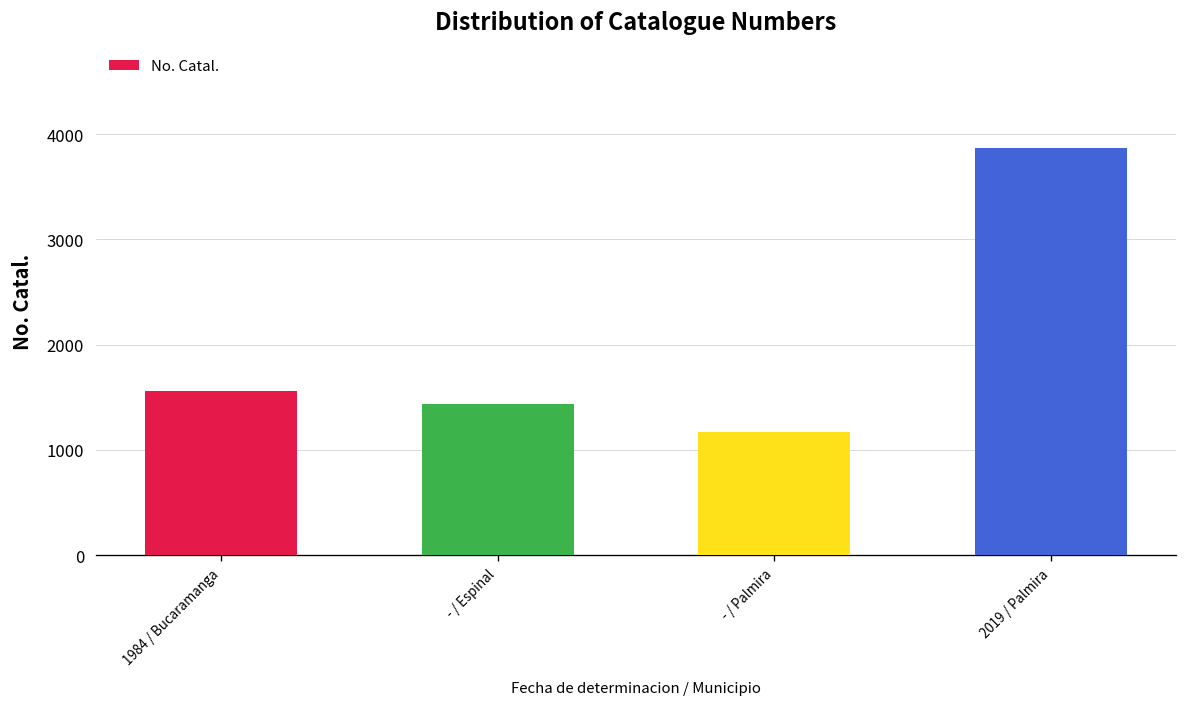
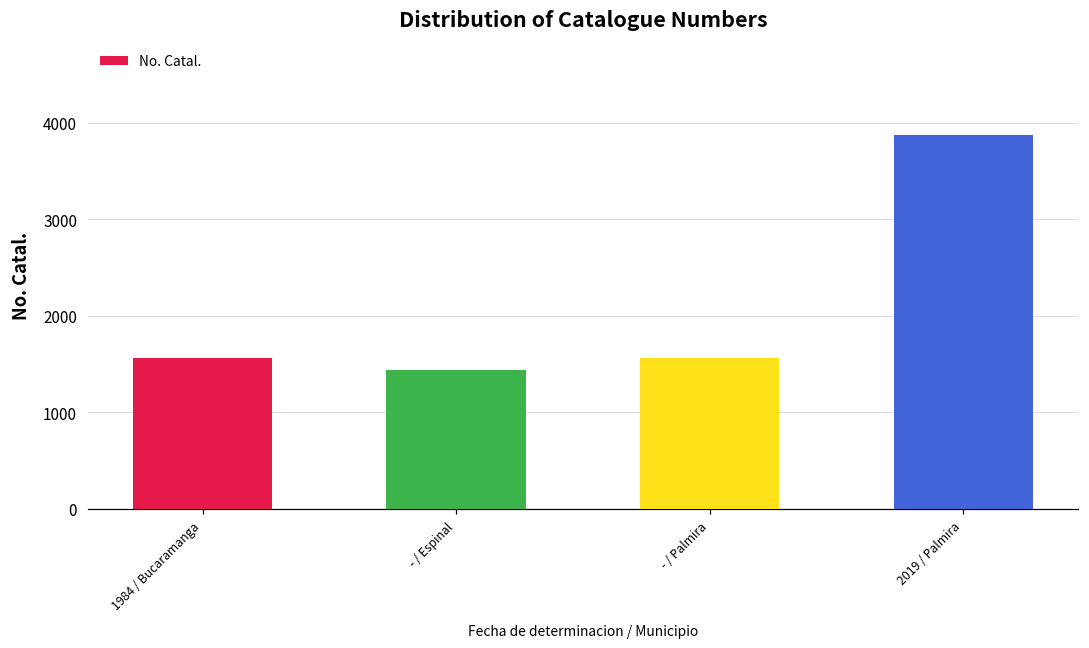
  {
    "1984 / Bucaramanga": 1600,
    "- / Espinal": 1400,
-   "- / Palmira": 1200,
+   "- / Palmira": 1600,
    "2019 / Palmira": 3900
  }
